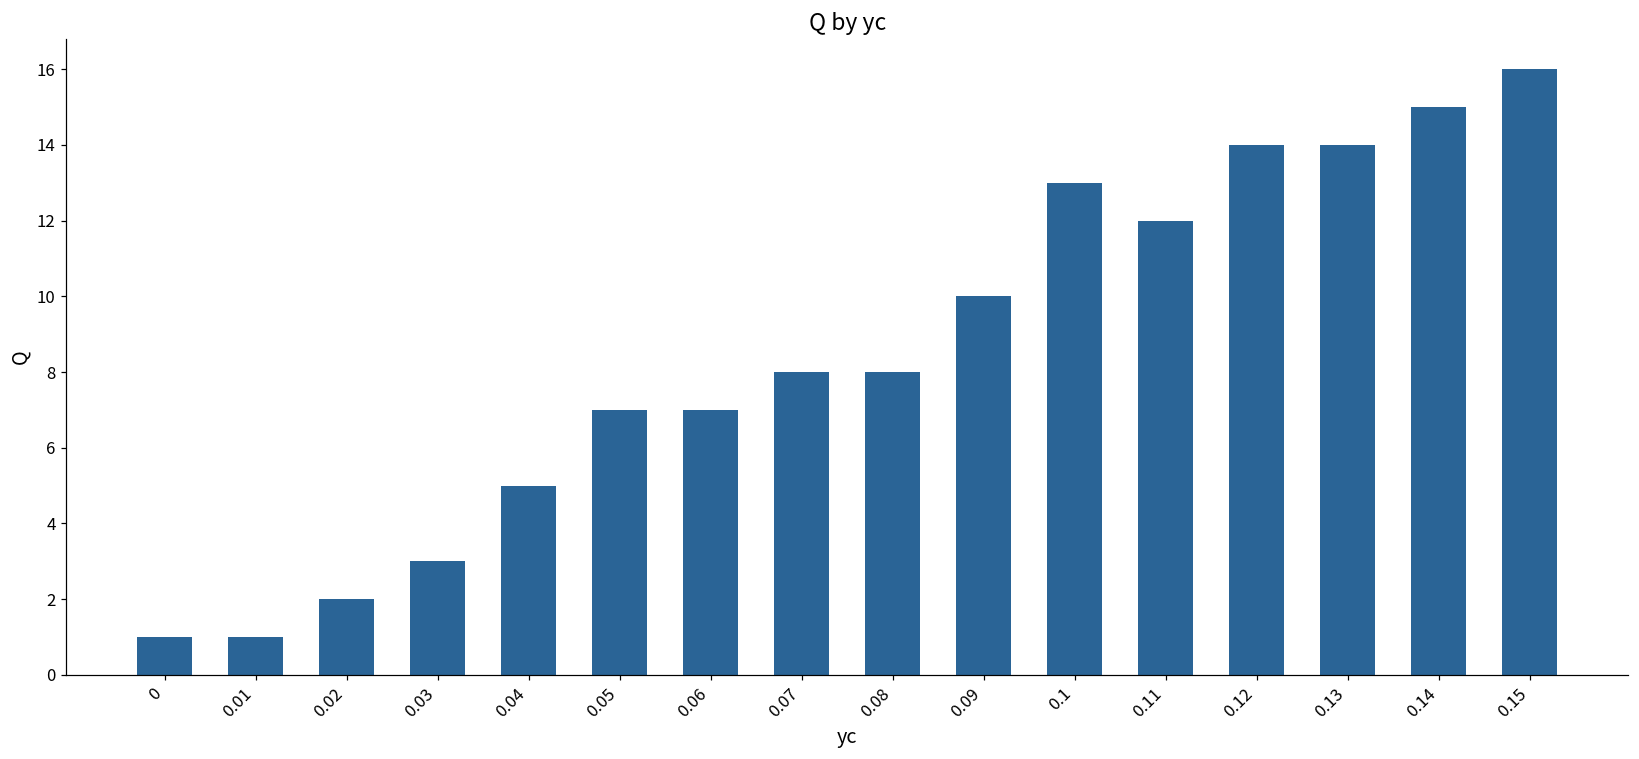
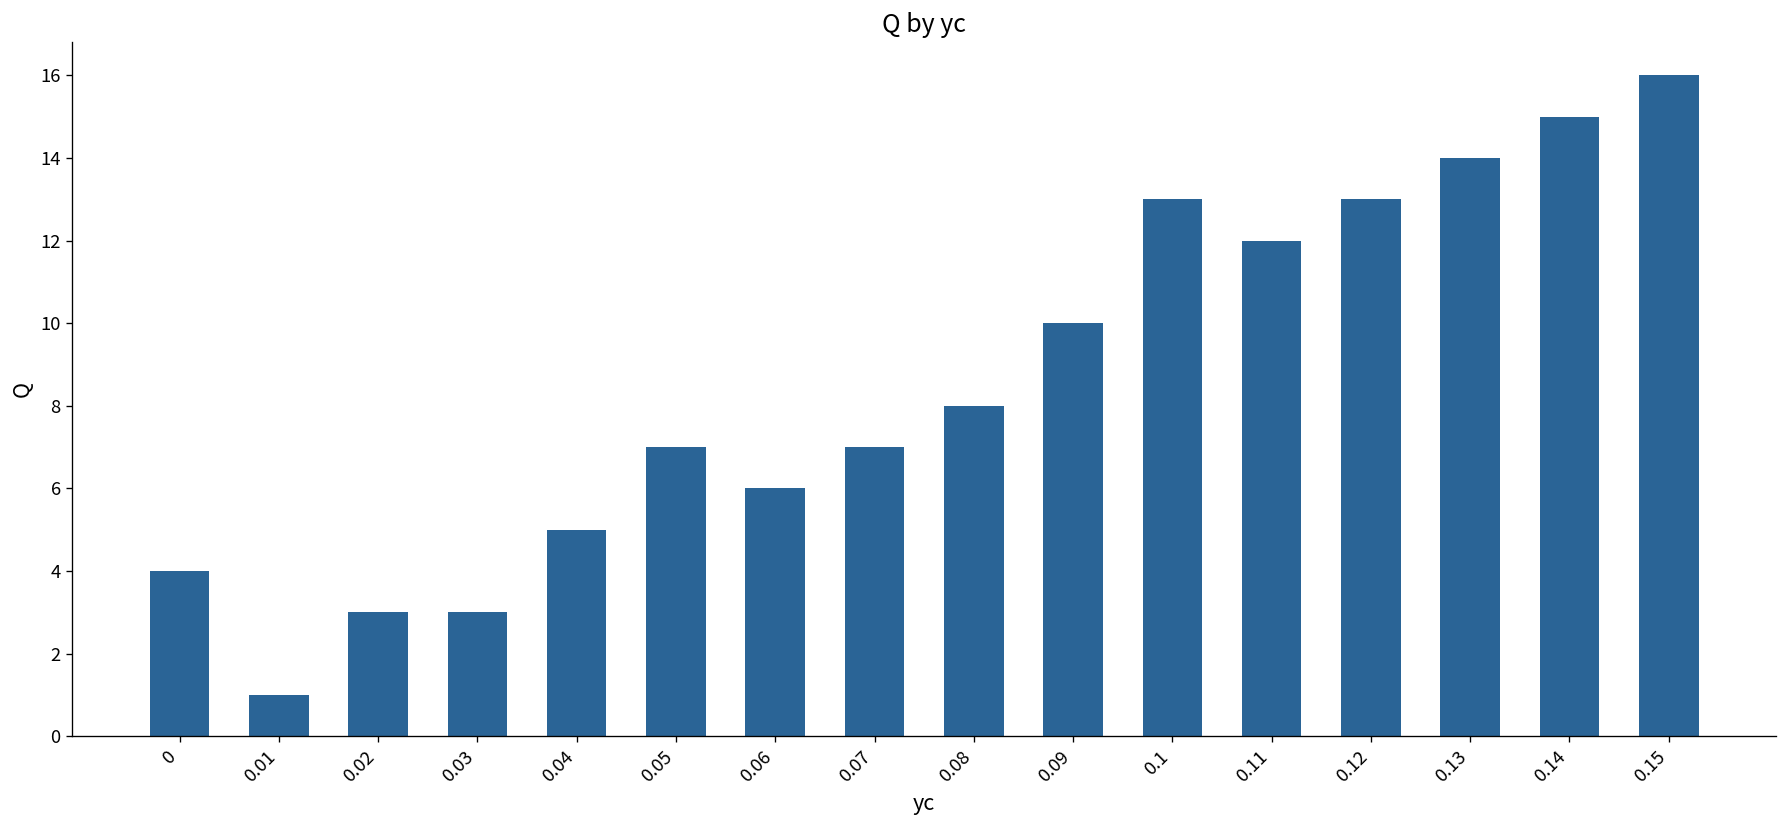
  {
-   "0": 1,
+   "0": 4,
    "0.01": 1,
-   "0.02": 2,
+   "0.02": 3,
    "0.03": 3,
    "0.04": 5,
    "0.05": 7,
-   "0.06": 7,
-   "0.07": 8,
+   "0.06": 6,
+   "0.07": 7,
    "0.08": 8,
    "0.09": 10,
    "0.1": 13,
    "0.11": 12,
-   "0.12": 14,
+   "0.12": 13,
    "0.13": 14,
    "0.14": 15,
    "0.15": 16
  }
